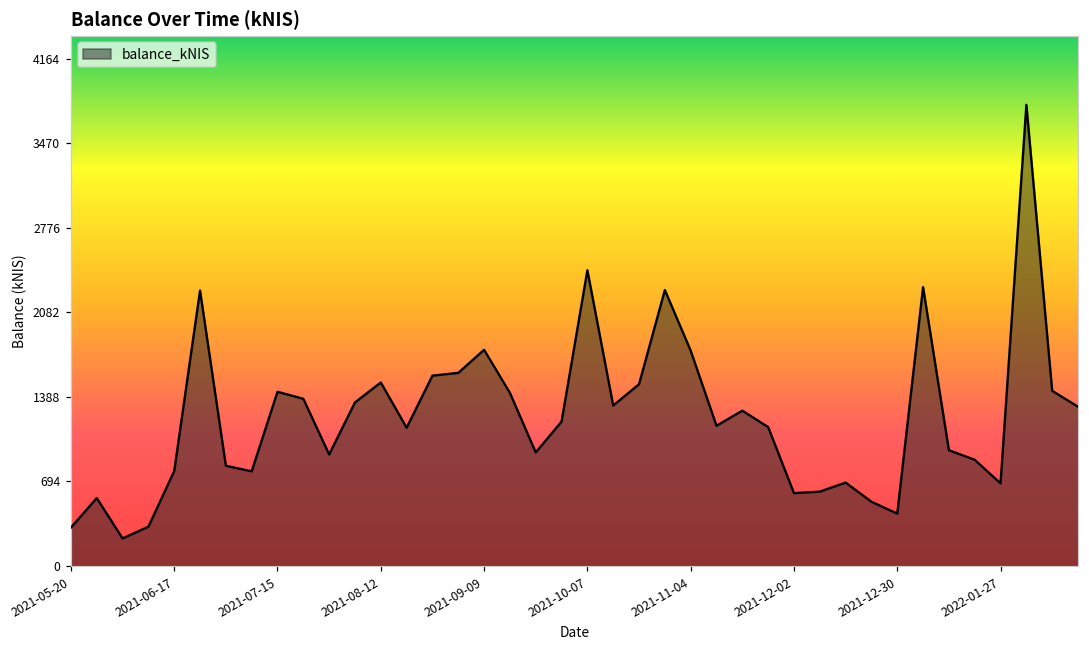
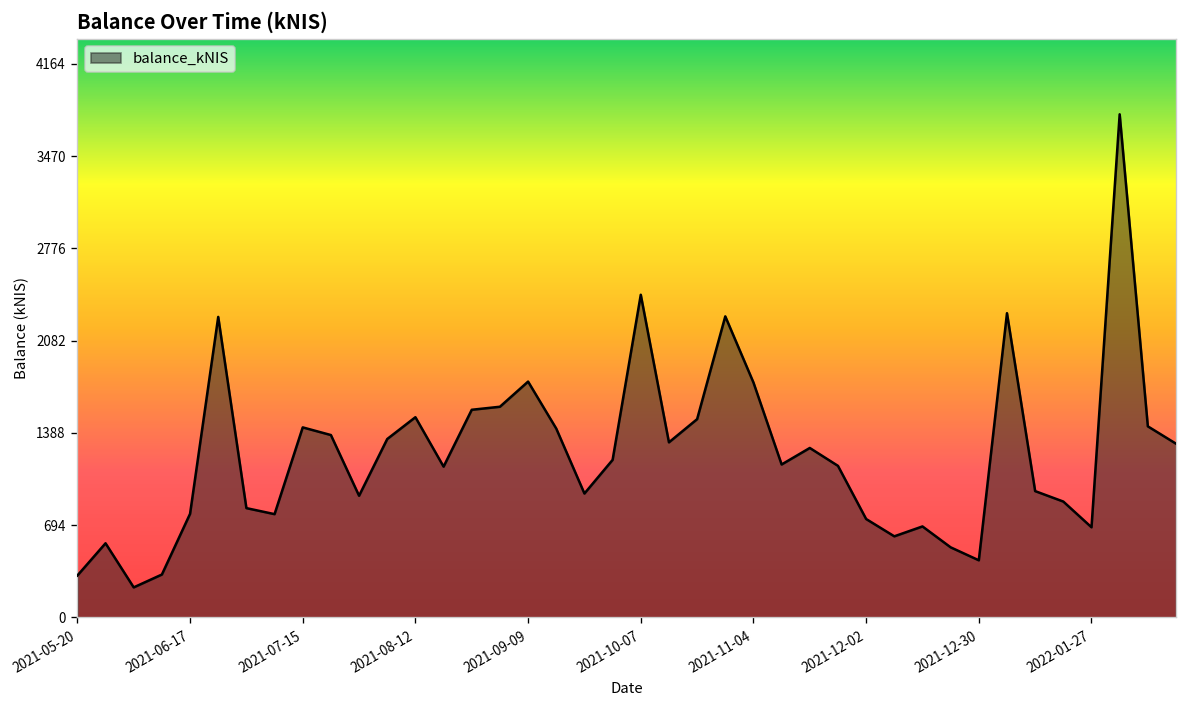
  {
    "2021-05-20": 310,
    "2021-06-17": 780,
    "2021-07-15": 1430,
    "2021-08-12": 1510,
    "2021-09-09": 1770,
    "2021-10-07": 2430,
    "2021-11-04": 1770,
-   "2021-12-02": 600,
+   "2021-12-02": 740,
    "2021-12-30": 430,
    "2022-01-27": 680
  }
